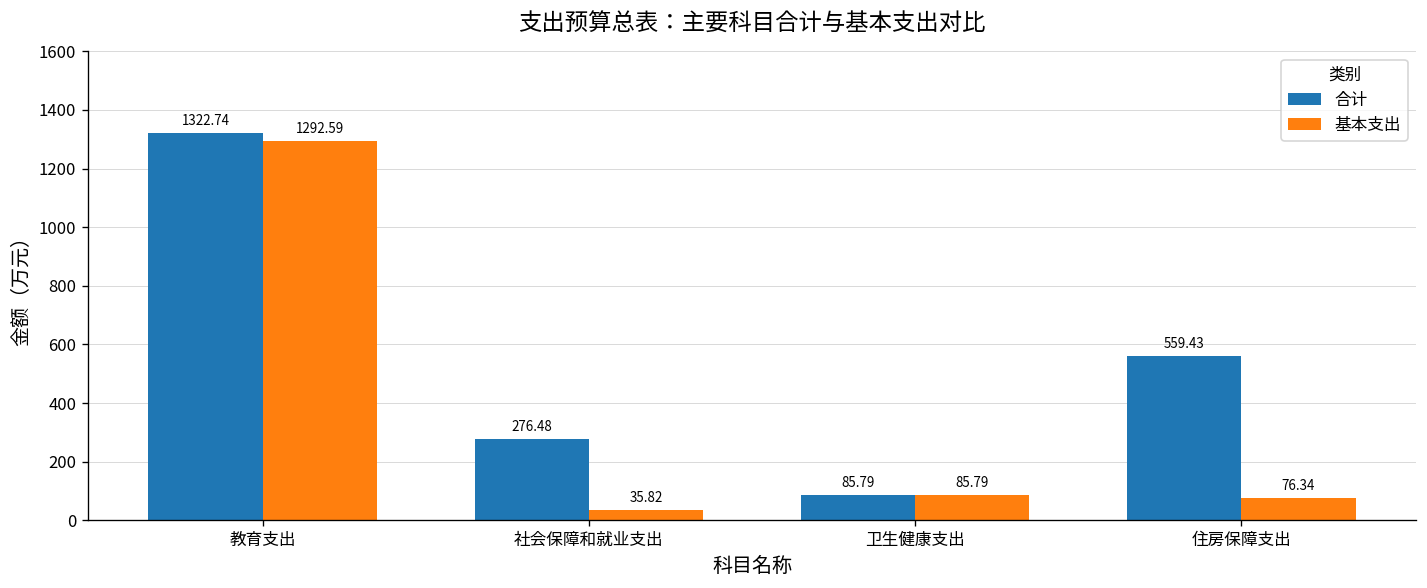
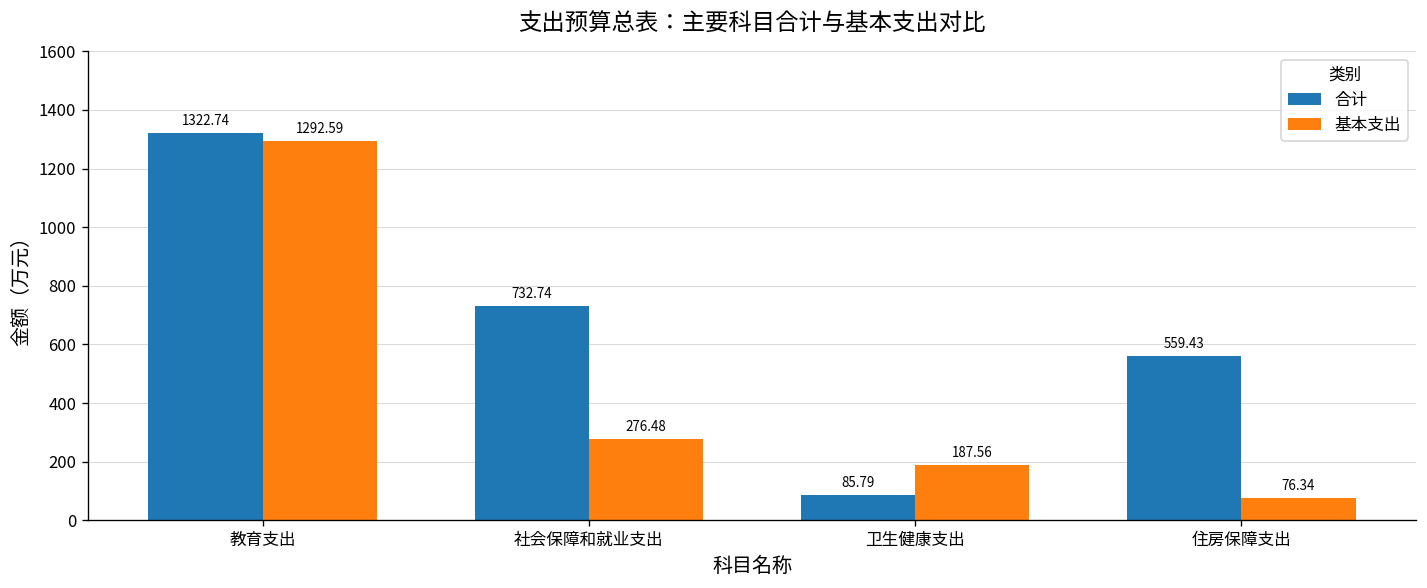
  {
    "合计": {
      "教育支出": 1322.74,
-     "社会保障和就业支出": 276.48,
+     "社会保障和就业支出": 732.74,
      "卫生健康支出": 85.79,
      "住房保障支出": 559.43
    },
    "基本支出": {
      "教育支出": 1292.59,
-     "社会保障和就业支出": 35.82,
-     "卫生健康支出": 85.79,
+     "社会保障和就业支出": 276.48,
+     "卫生健康支出": 187.56,
      "住房保障支出": 76.34
    }
  }
